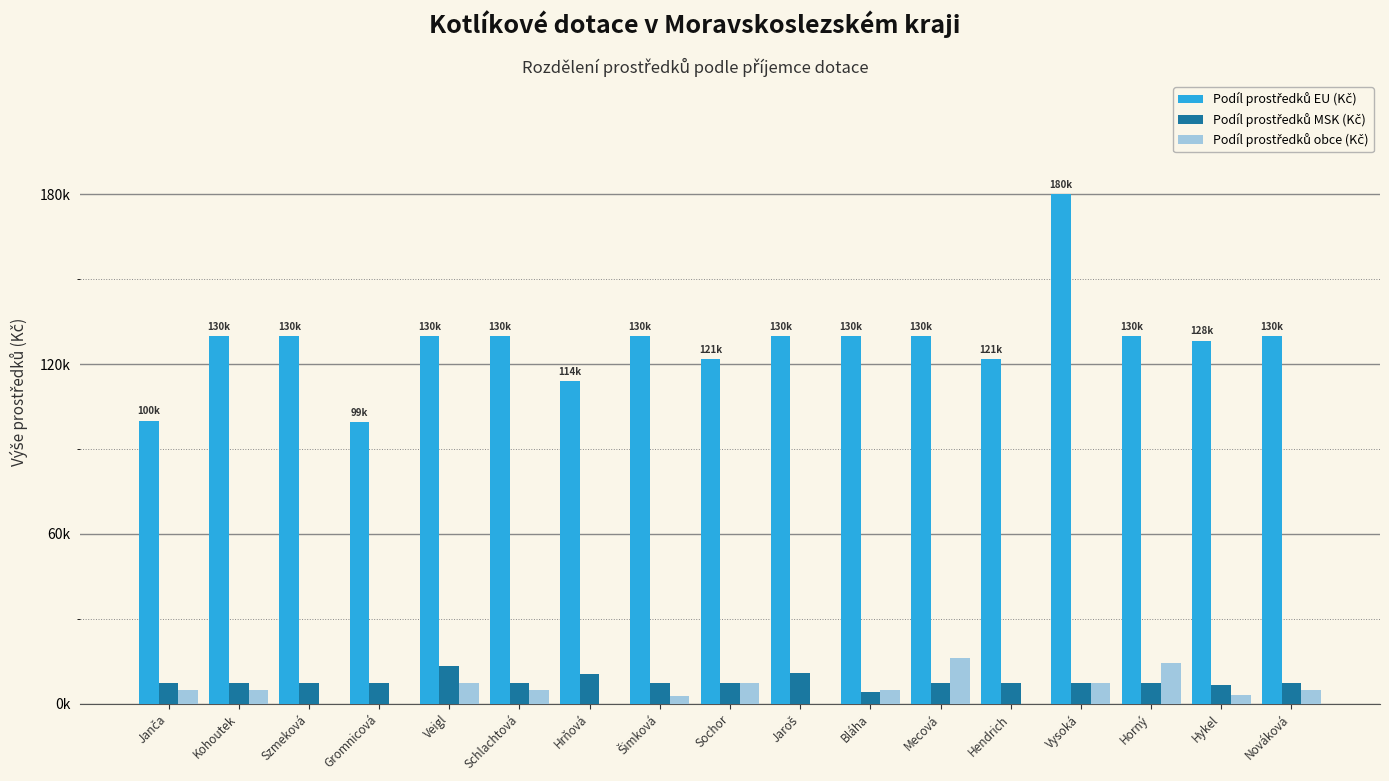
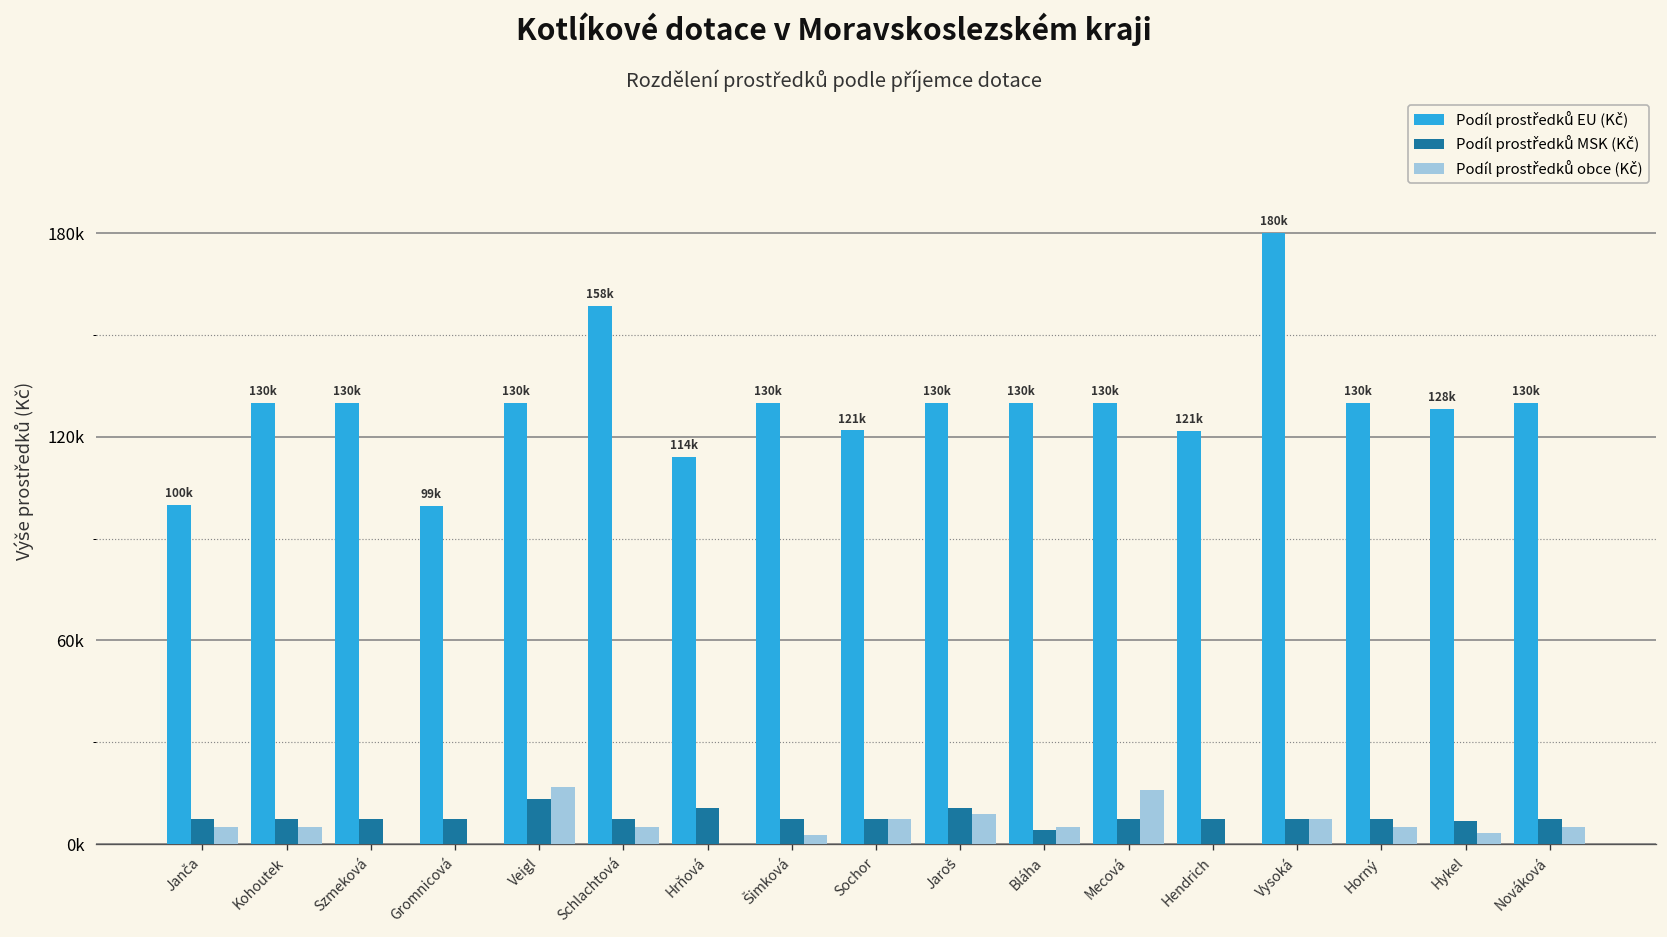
  {
    "Podíl prostředků EU (Kč)": {
      "Janča": "100k",
      "Kohoutek": "130k",
      "Szmeková": "130k",
      "Veigl": "130k",
-     "Schlachtová": "130k",
+     "Schlachtová": "158k",
      "Hrňová": "114k",
      "Šimková": "130k",
      "Jaroš": "130k",
      "Bláha": "130k",
      "Mecová": "130k",
      "Vysoká": "180k",
      "Horný": "130k",
      "Hykel": "128k",
      "Nováková": "130k"
    },
    "Podíl prostředků MSK (Kč)": {
      "Janča": "8000",
      "Kohoutek": "8000",
      "Szmeková": "8000",
      "Gromnicová": "8000",
      "Veigl": "13000",
      "Schlachtová": "8000",
      "Hrňová": "11000",
      "Šimková": "8000",
      "Sochor": "8000",
      "Jaroš": "11000",
      "Bláha": "4000",
      "Mecová": "8000",
      "Hendrich": "8000",
      "Vysoká": "8000",
      "Horný": "8000",
      "Hykel": "7000",
      "Nováková": "8000"
    },
    "Podíl prostředků obce (Kč)": {
      "Janča": "5000",
      "Kohoutek": "5000",
      "Szmeková": "0",
      "Gromnicová": "0",
-     "Veigl": "8000",
+     "Veigl": "17000",
      "Schlachtová": "5000",
      "Hrňová": "0",
      "Šimková": "3000",
      "Sochor": "8000",
-     "Jaroš": "0",
+     "Jaroš": "9000",
      "Bláha": "5000",
      "Mecová": "16000",
      "Hendrich": "0",
      "Vysoká": "8000",
-     "Horný": "14000",
+     "Horný": "5000",
      "Hykel": "3000",
      "Nováková": "5000"
    }
  }
